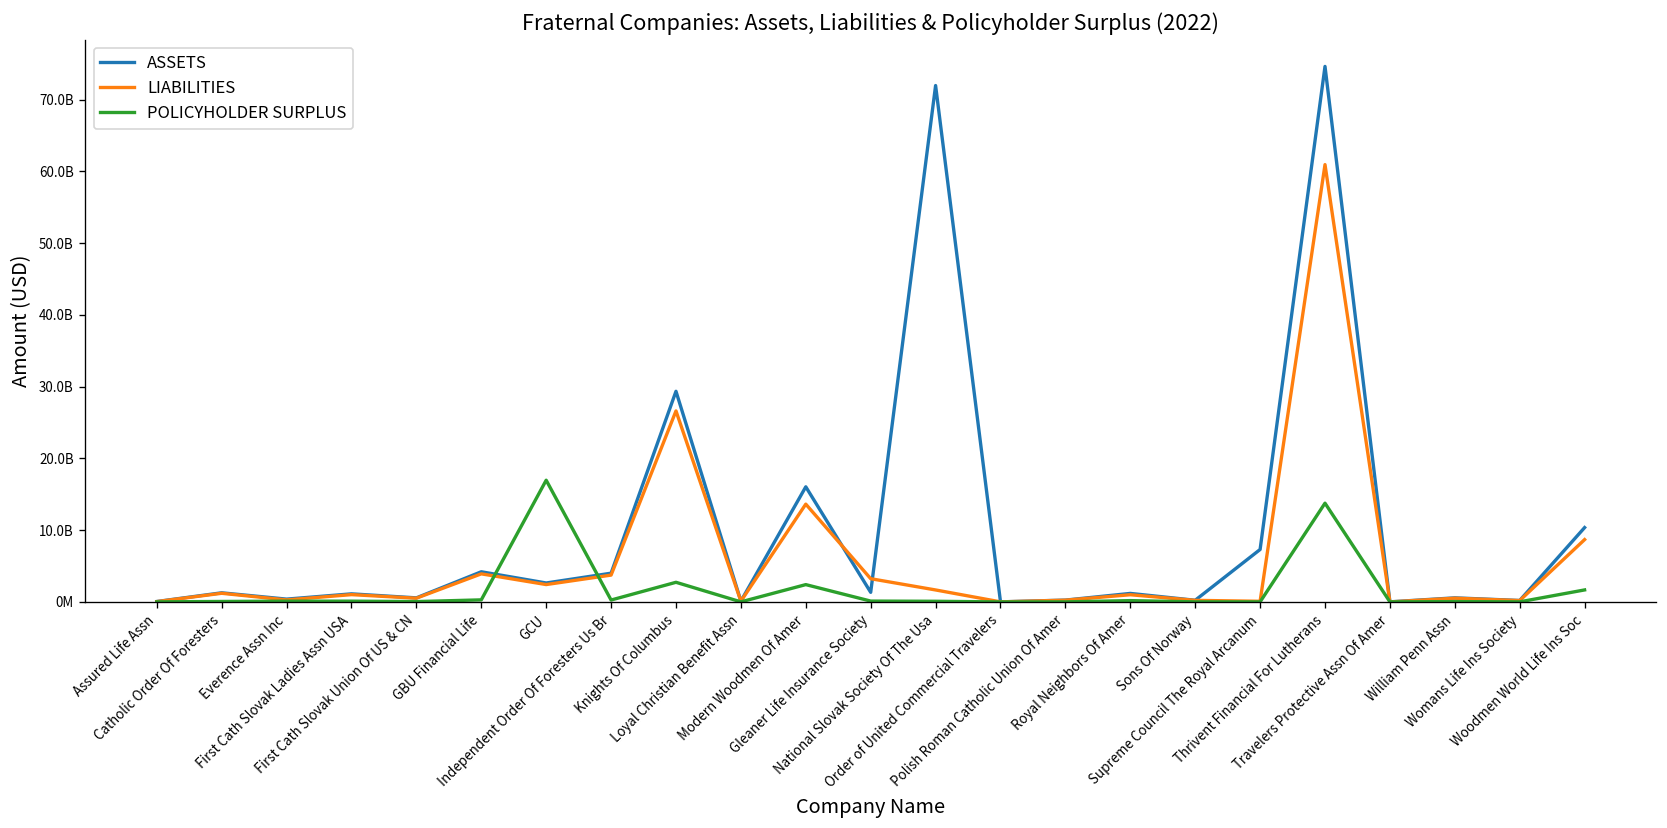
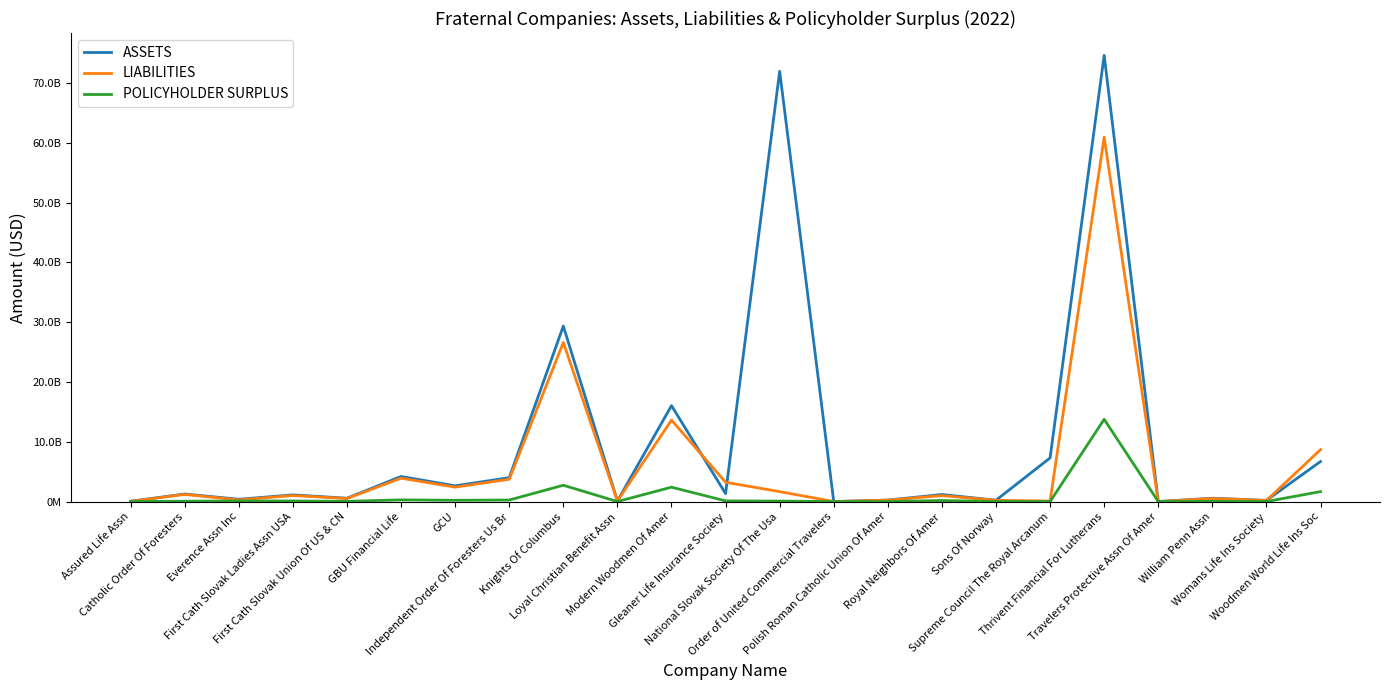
  {
    "ASSETS": {
      "Knights Of Columbus": 29000000000,
      "Modern Woodmen Of Amer": 16000000000,
      "Gleaner Life Insurance Society": 1000000000,
      "National Slovak Society Of The Usa": 72000000000,
      "Supreme Council The Royal Arcanum": 7000000000,
      "Thrivent Financial For Lutherans": 75000000000,
-     "Woodmen World Life Ins Soc": 10000000000
+     "Woodmen World Life Ins Soc": 7000000000
    },
    "LIABILITIES": {
      "Knights Of Columbus": 27000000000,
      "Modern Woodmen Of Amer": 14000000000,
      "Gleaner Life Insurance Society": 3000000000,
      "National Slovak Society Of The Usa": 2000000000,
      "Thrivent Financial For Lutherans": 61000000000,
      "Woodmen World Life Ins Soc": 9000000000
    },
    "POLICYHOLDER SURPLUS": {
      "Catholic Order Of Foresters": 0,
      "First Cath Slovak Ladies Assn USA": 0,
      "First Cath Slovak Union Of US & CN": 0,
      "GBU Financial Life": 0,
-     "GCU": 17000000000,
+     "GCU": 0,
      "Independent Order Of Foresters Us Br": 0,
      "Knights Of Columbus": 3000000000,
      "Modern Woodmen Of Amer": 2000000000,
      "Gleaner Life Insurance Society": 0,
      "National Slovak Society Of The Usa": 0,
      "Royal Neighbors Of Amer": 0,
      "Thrivent Financial For Lutherans": 14000000000,
      "William Penn Assn": 0,
      "Woodmen World Life Ins Soc": 2000000000
    }
  }
